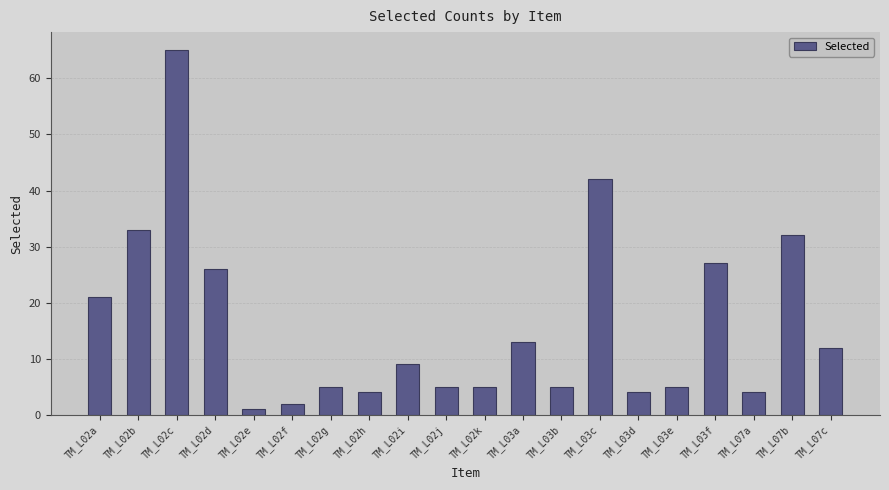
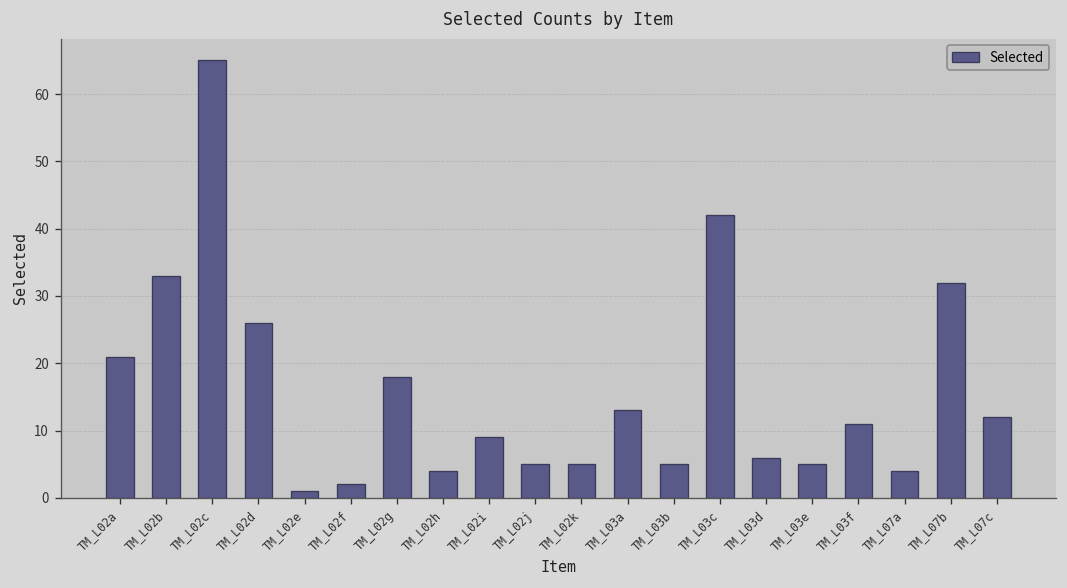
  {
    "TM_L02a": 21,
    "TM_L02b": 33,
    "TM_L02c": 65,
    "TM_L02d": 26,
    "TM_L02e": 1,
    "TM_L02f": 2,
-   "TM_L02g": 5,
+   "TM_L02g": 18,
    "TM_L02h": 4,
    "TM_L02i": 9,
    "TM_L02j": 5,
    "TM_L02k": 5,
    "TM_L03a": 13,
    "TM_L03b": 5,
    "TM_L03c": 42,
-   "TM_L03d": 4,
+   "TM_L03d": 6,
    "TM_L03e": 5,
-   "TM_L03f": 27,
+   "TM_L03f": 11,
    "TM_L07a": 4,
    "TM_L07b": 32,
    "TM_L07c": 12
  }
